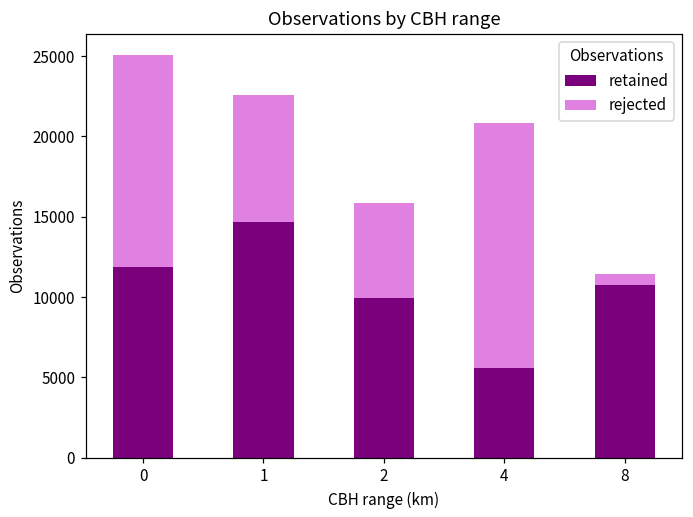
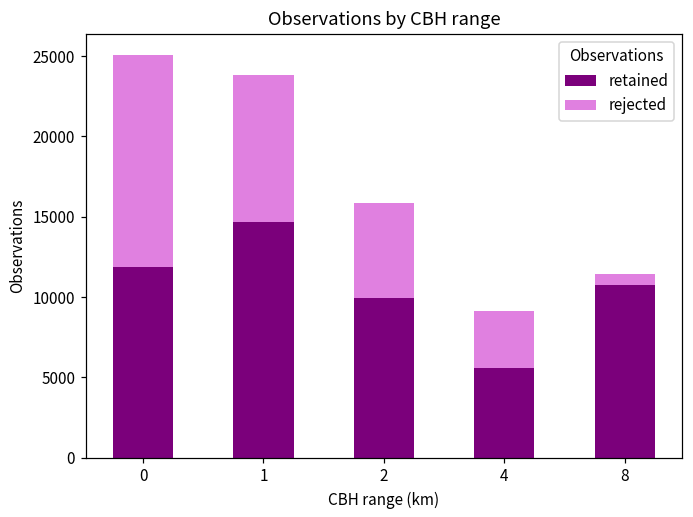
  {
    "retained": {
      "0": 11800,
      "1": 14700,
      "2": 10000,
      "4": 5600,
      "8": 10700
    },
    "rejected": {
      "0": 13300,
-     "1": 7900,
+     "1": 9100,
      "2": 5900,
-     "4": 15300,
+     "4": 3600,
      "8": 700
    }
  }
